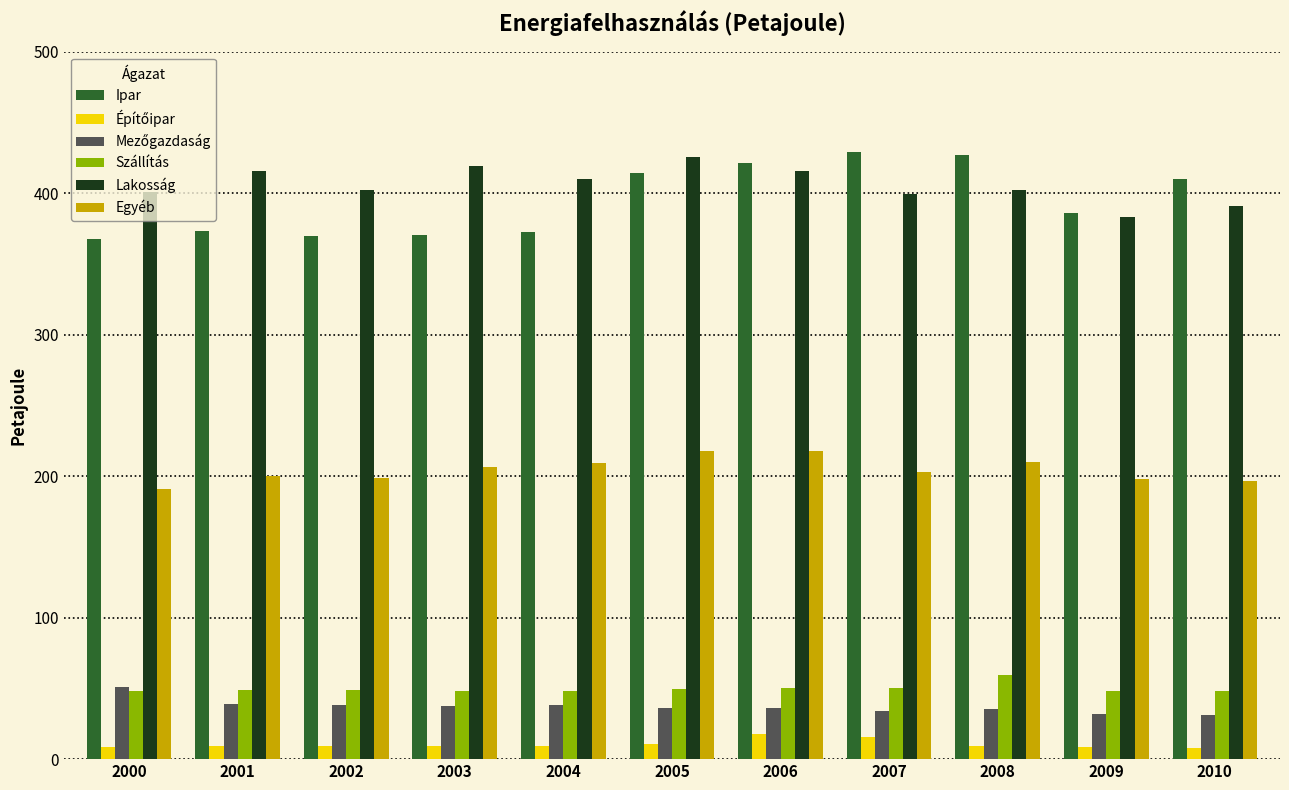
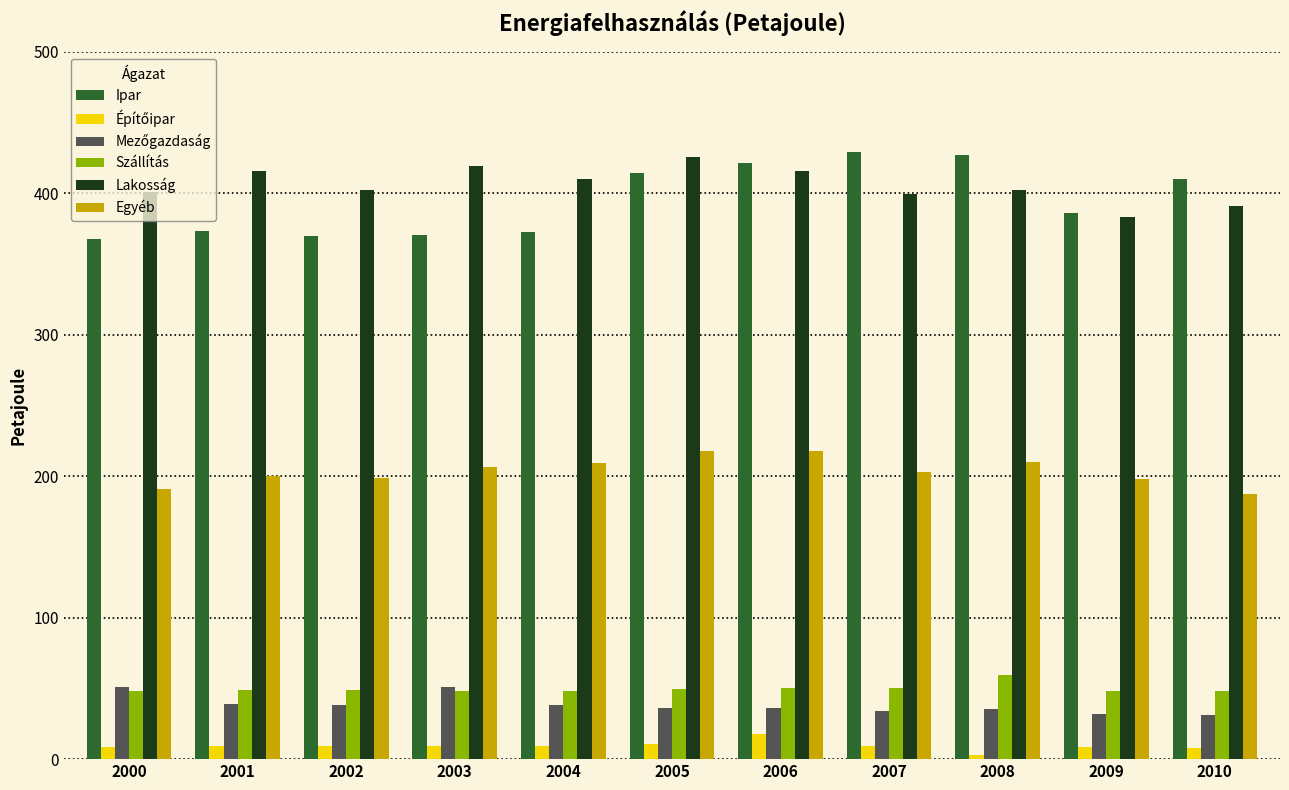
  {
    "Építőipar": {
      "2000": 9,
      "2001": 9,
      "2002": 9,
      "2003": 10,
      "2004": 10,
      "2005": 11,
      "2006": 18,
-     "2007": 15,
-     "2008": 9,
+     "2007": 9,
+     "2008": 3,
      "2009": 9,
      "2010": 8
    },
    "Mezőgazdaság": {
      "2000": 51,
      "2001": 39,
      "2002": 38,
-     "2003": 38,
+     "2003": 51,
      "2004": 38,
      "2005": 36,
      "2006": 36,
      "2007": 34,
      "2008": 35,
      "2009": 32,
      "2010": 31
    },
    "Szállítás": {
      "2000": 48,
      "2001": 49,
      "2002": 49,
      "2003": 48,
      "2004": 48,
      "2005": 49,
      "2006": 50,
      "2007": 51,
      "2008": 60,
      "2009": 48,
      "2010": 48
    },
    "Egyéb": {
      "2000": 191,
      "2001": 200,
      "2002": 199,
      "2003": 206,
      "2004": 210,
      "2005": 218,
      "2006": 218,
      "2007": 203,
      "2008": 210,
      "2009": 198,
-     "2010": 197
+     "2010": 188
    }
  }
